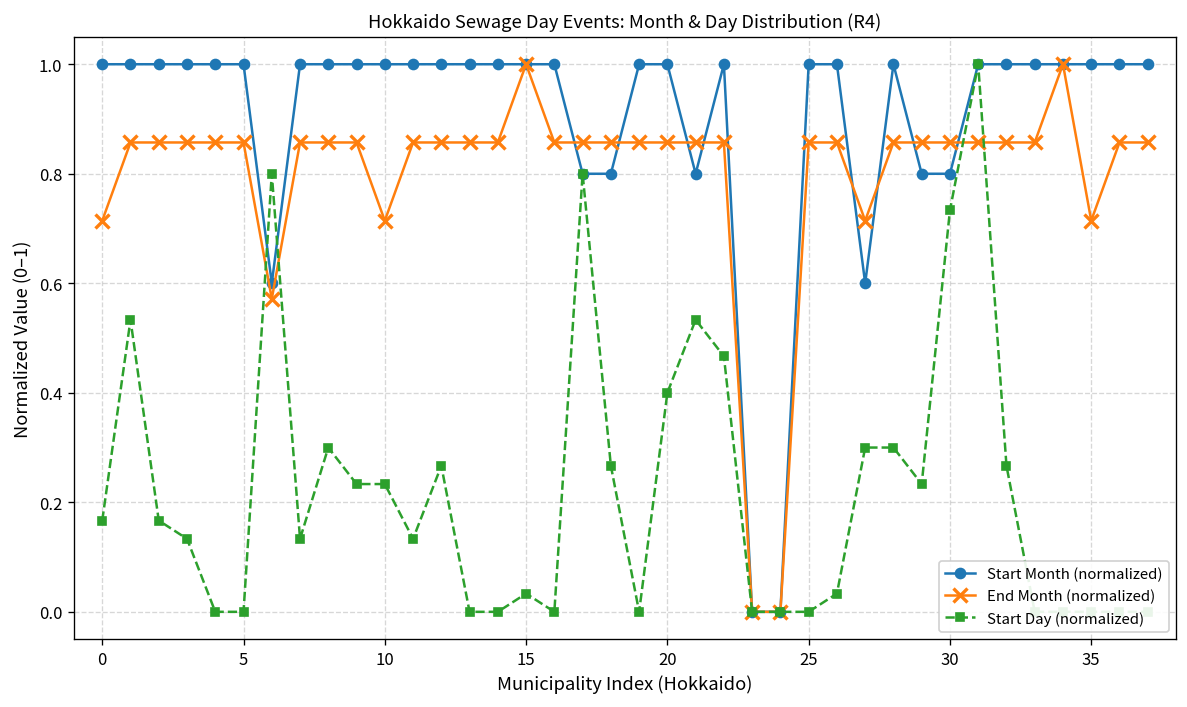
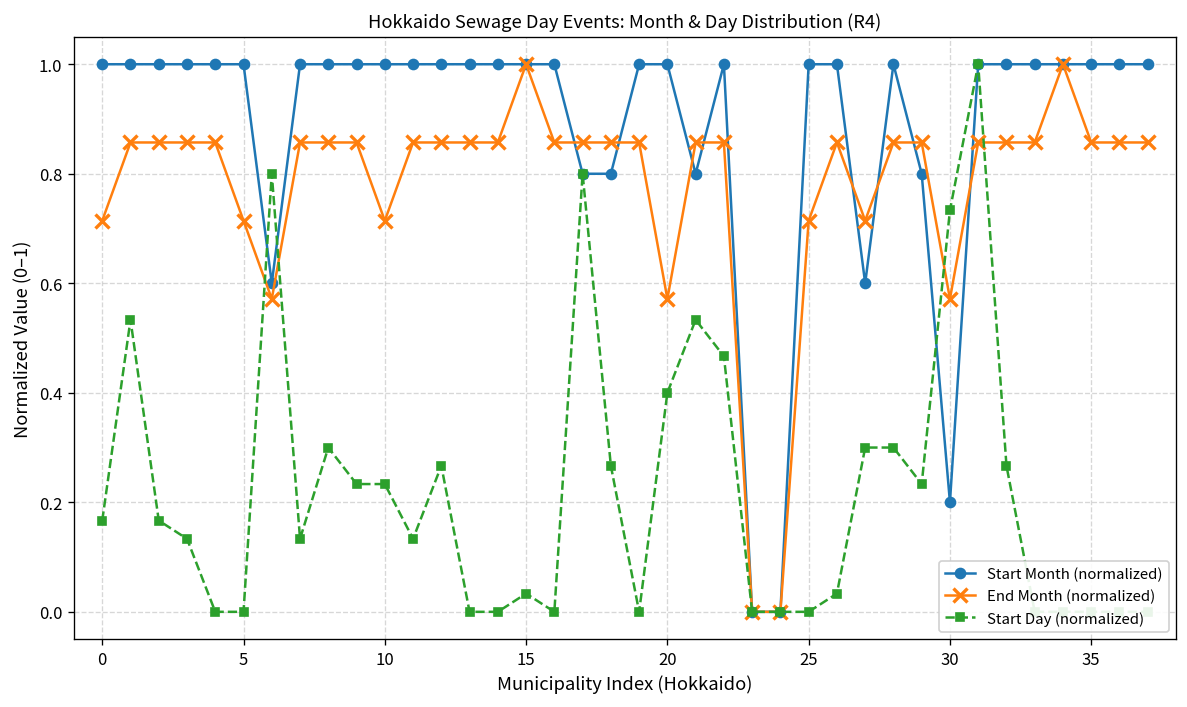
  {
    "Start Month (normalized)": {
      "0": 1.00,
      "5": 1.00,
      "10": 1.00,
      "20": 1.00,
      "25": 1.00,
-     "30": 0.80,
+     "30": 0.20,
      "35": 1.00
    },
    "End Month (normalized)": {
      "0": 0.71,
-     "5": 0.86,
+     "5": 0.71,
      "10": 0.71,
-     "20": 0.86,
-     "25": 0.86,
-     "30": 0.86,
-     "35": 0.71
+     "20": 0.57,
+     "25": 0.71,
+     "30": 0.57,
+     "35": 0.86
    },
    "Start Day (normalized)": {
      "0": 0.17,
      "5": 0.00,
      "10": 0.23,
      "15": 0.03,
      "20": 0.40,
      "25": 0.00,
      "30": 0.73
    }
  }
